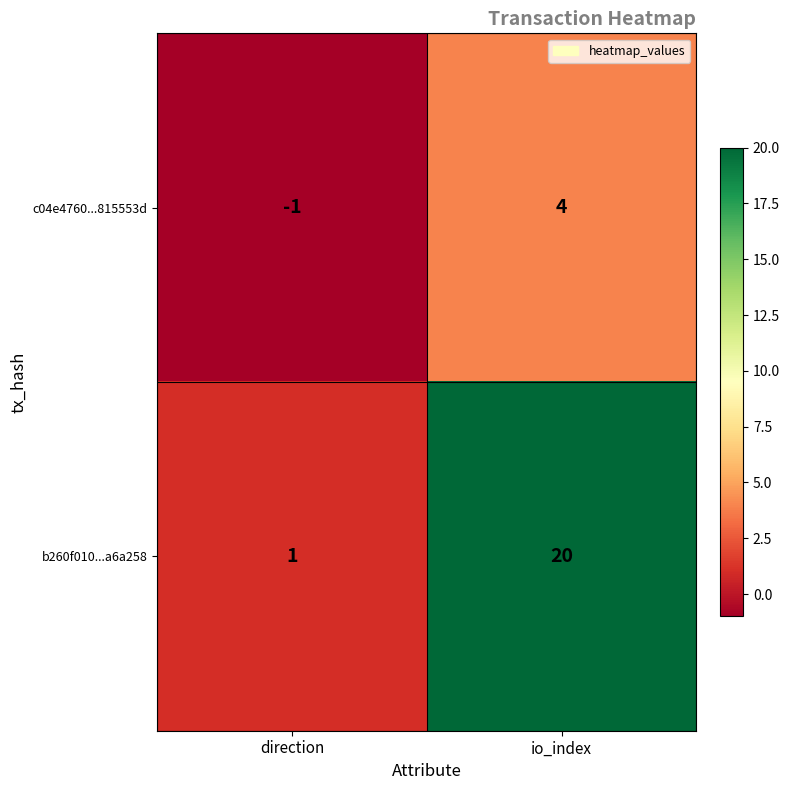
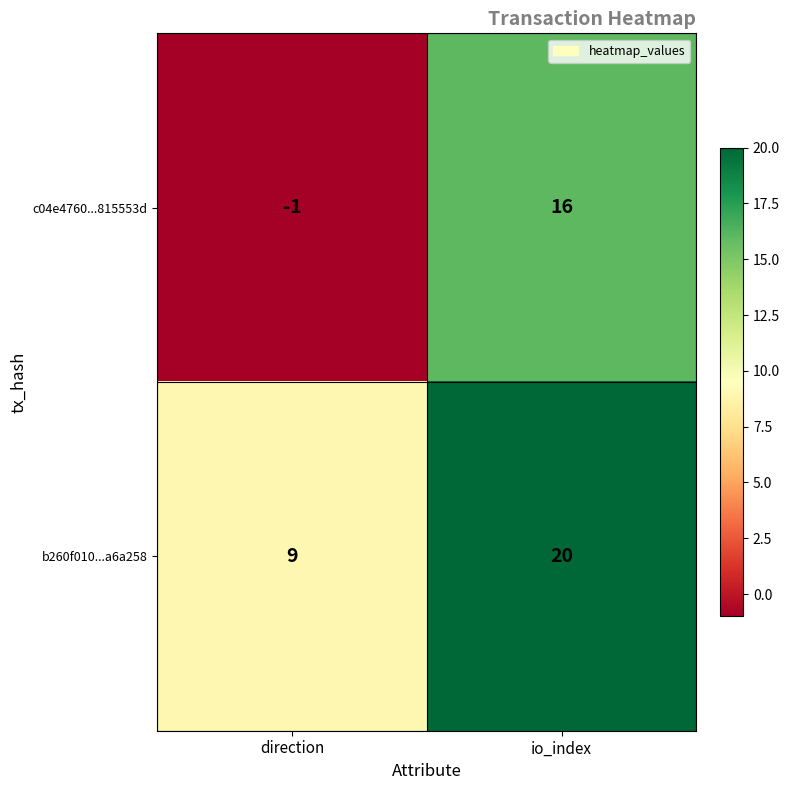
  {
    "c04e4760...815553d": {
      "direction": -1,
-     "io_index": 4
+     "io_index": 16
    },
    "b260f010...a6a258": {
-     "direction": 1,
+     "direction": 9,
      "io_index": 20
    }
  }
